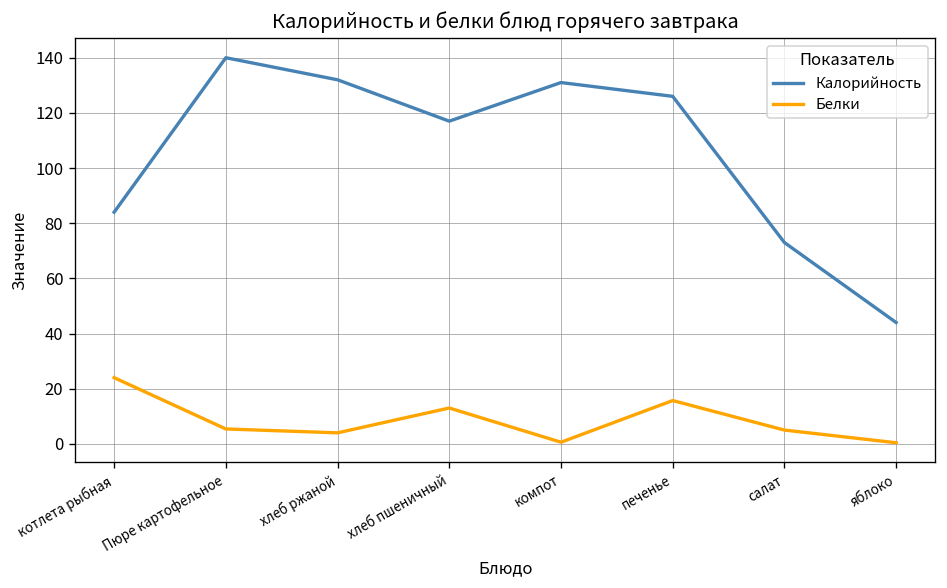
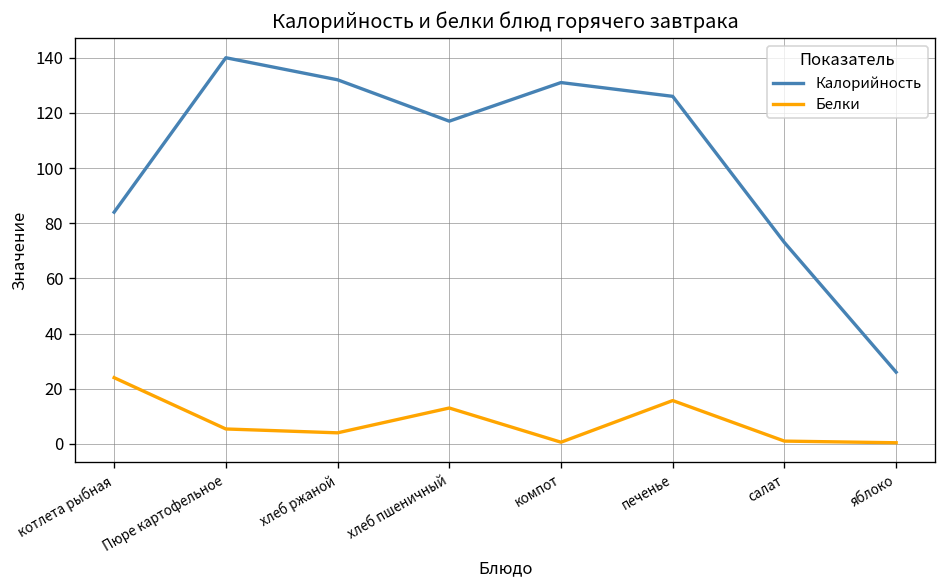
  {
    "Калорийность": {
      "котлета рыбная": 84,
      "Пюре картофельное": 140,
      "хлеб ржаной": 132,
      "хлеб пшеничный": 117,
      "компот": 131,
      "печенье": 126,
      "салат": 73,
-     "яблоко": 44
+     "яблоко": 26
    },
    "Белки": {
      "котлета рыбная": 24,
      "Пюре картофельное": 5,
      "хлеб ржаной": 4,
      "хлеб пшеничный": 13,
      "компот": 1,
      "печенье": 16,
-     "салат": 5,
+     "салат": 1,
      "яблоко": 0
    }
  }
